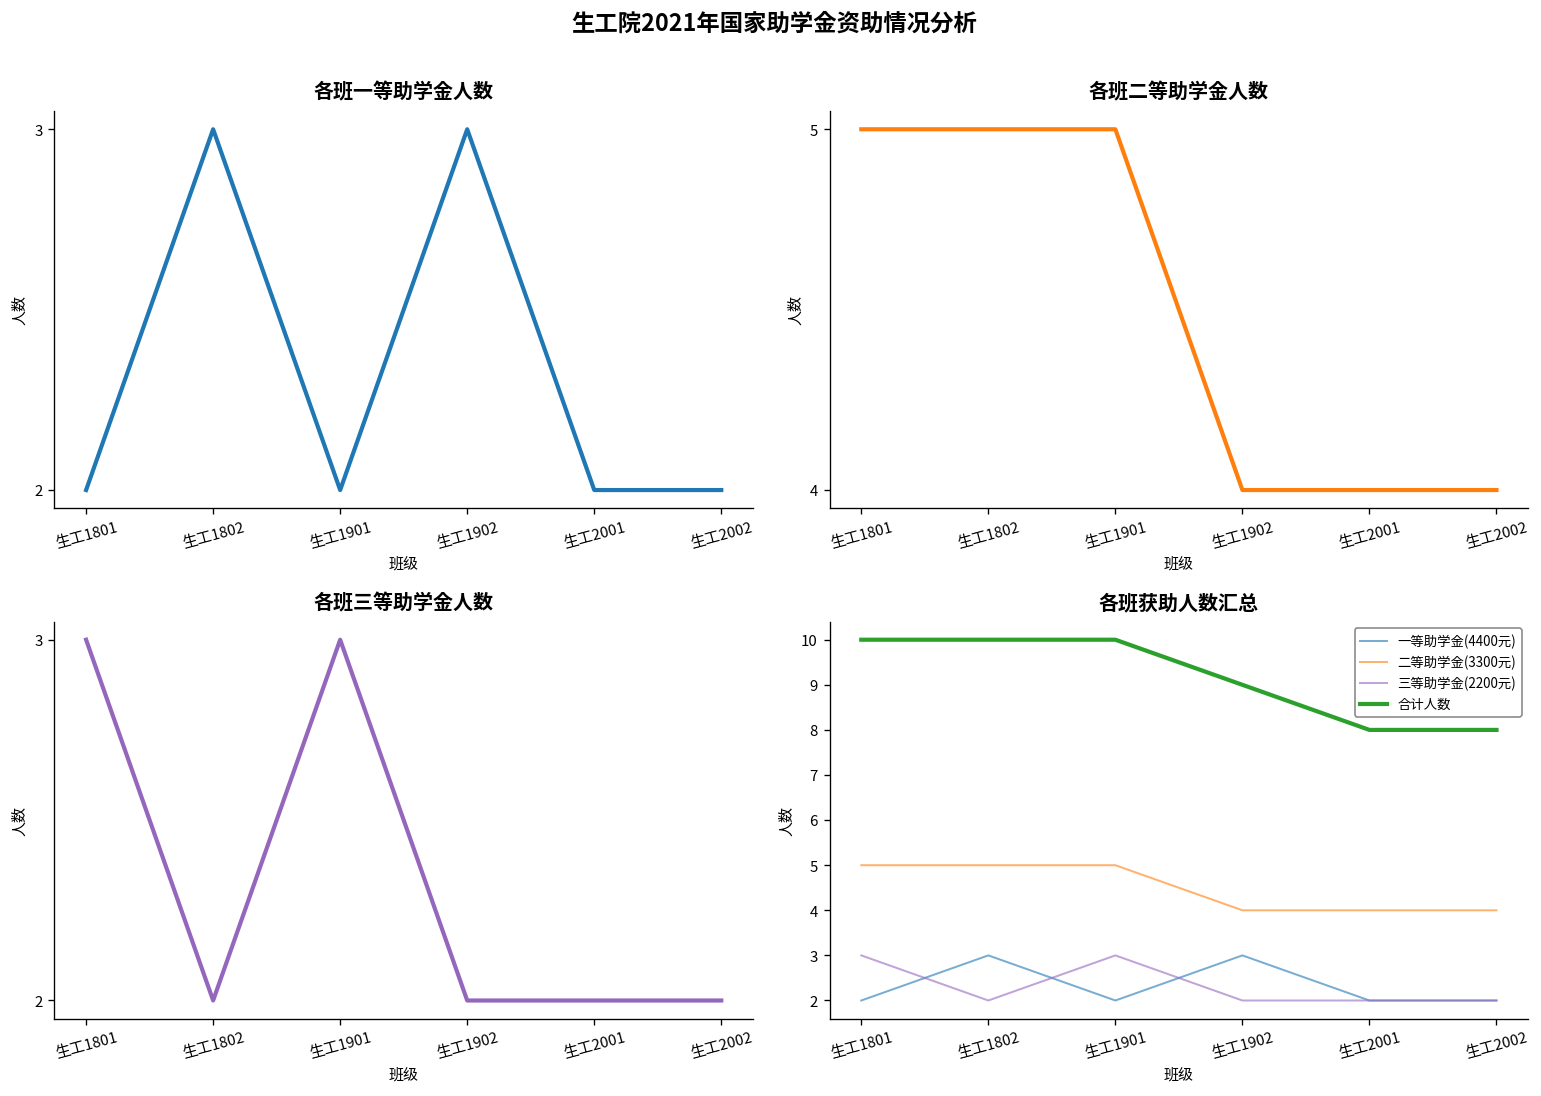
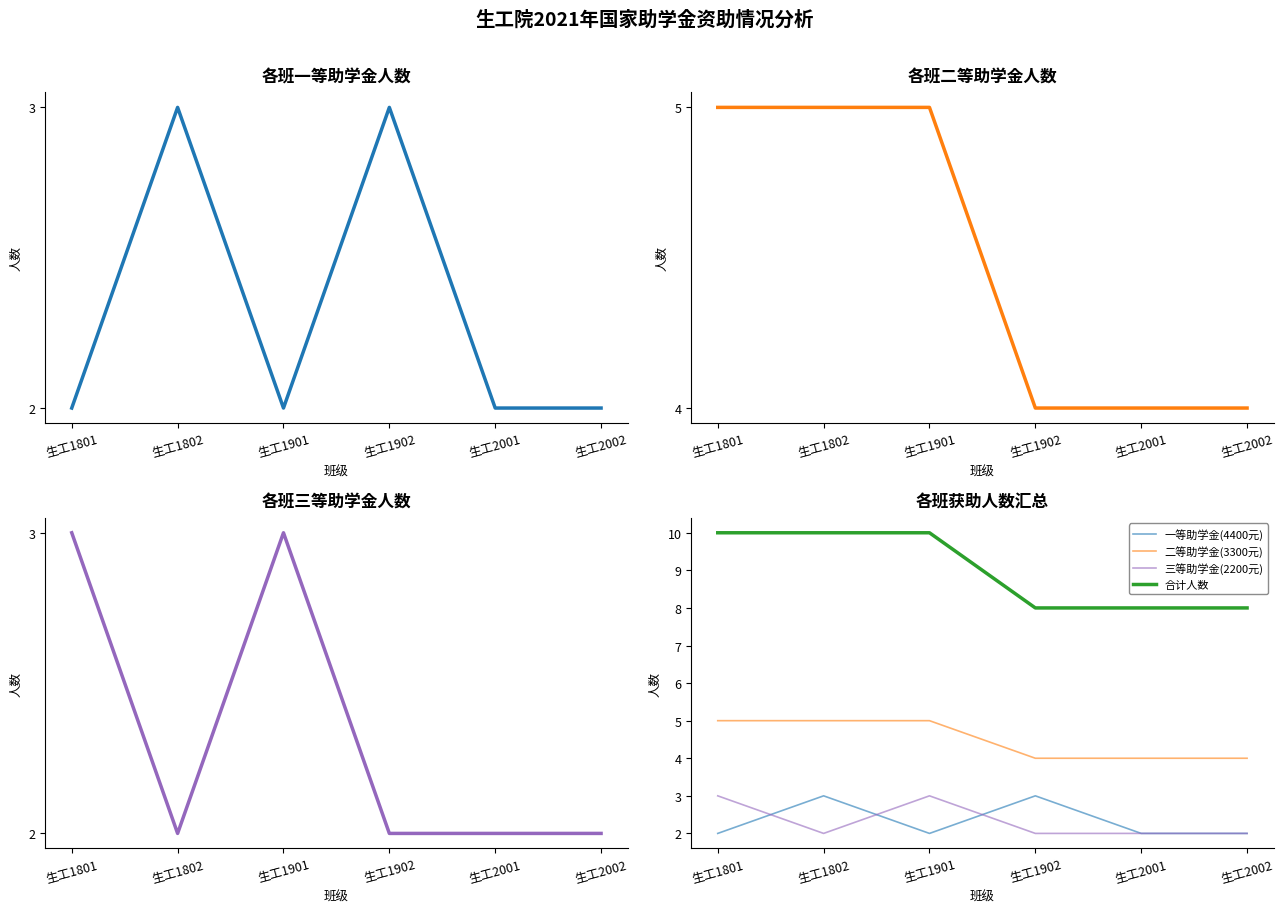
  {
    "各班一等助学金人数": {
      "生工1801": 2.00,
      "生工1802": 3.00,
      "生工1901": 2.00,
      "生工1902": 3.00,
      "生工2001": 2.00,
      "生工2002": 2.00
    },
    "各班二等助学金人数": {
      "生工1801": 5.00,
      "生工1802": 5.00,
      "生工1901": 5.00,
      "生工1902": 4.00,
      "生工2001": 4.00,
      "生工2002": 4.00
    },
    "各班三等助学金人数": {
      "生工1801": 3.00,
      "生工1802": 2.00,
      "生工1901": 3.00,
      "生工1902": 2.00,
      "生工2001": 2.00,
      "生工2002": 2.00
    },
    "各班获助人数汇总": {
      "一等助学金(4400元)": {
        "生工1801": 2,
        "生工1802": 3,
        "生工1901": 2,
        "生工1902": 3
      },
      "二等助学金(3300元)": {
        "生工1801": 5,
        "生工1802": 5,
        "生工1901": 5,
        "生工1902": 4,
        "生工2001": 4,
        "生工2002": 4
      },
      "三等助学金(2200元)": {
        "生工1801": 3,
        "生工1802": 2,
        "生工1901": 3,
        "生工1902": 2
      },
      "合计人数": {
        "生工1801": 10,
        "生工1802": 10,
        "生工1901": 10,
-       "生工1902": 9,
+       "生工1902": 8,
        "生工2001": 8,
        "生工2002": 8
      }
    }
  }
